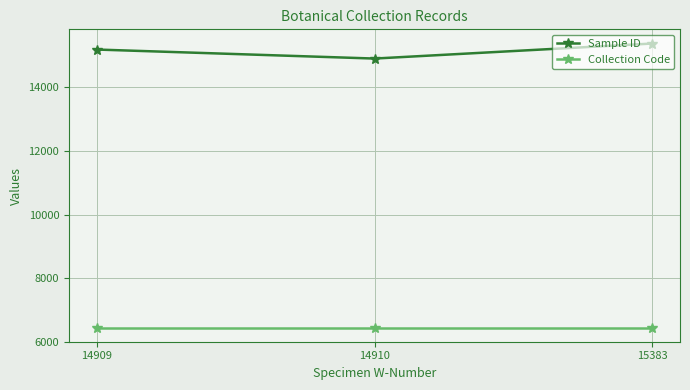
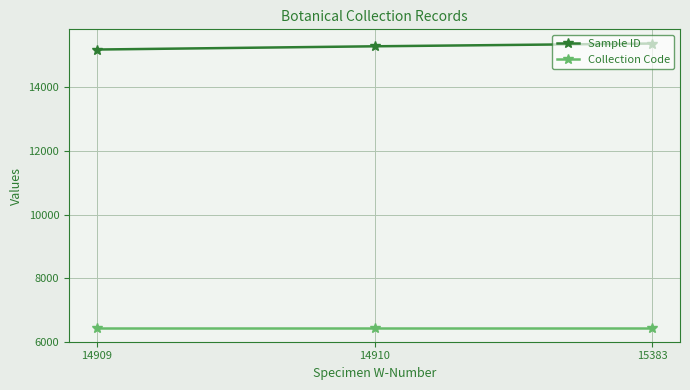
  {
    "Sample ID": {
      "14909": 15200,
-     "14910": 14900
+     "14910": 15300
    },
    "Collection Code": {
      "14909": 6400,
      "14910": 6400,
      "15383": 6400
    }
  }
